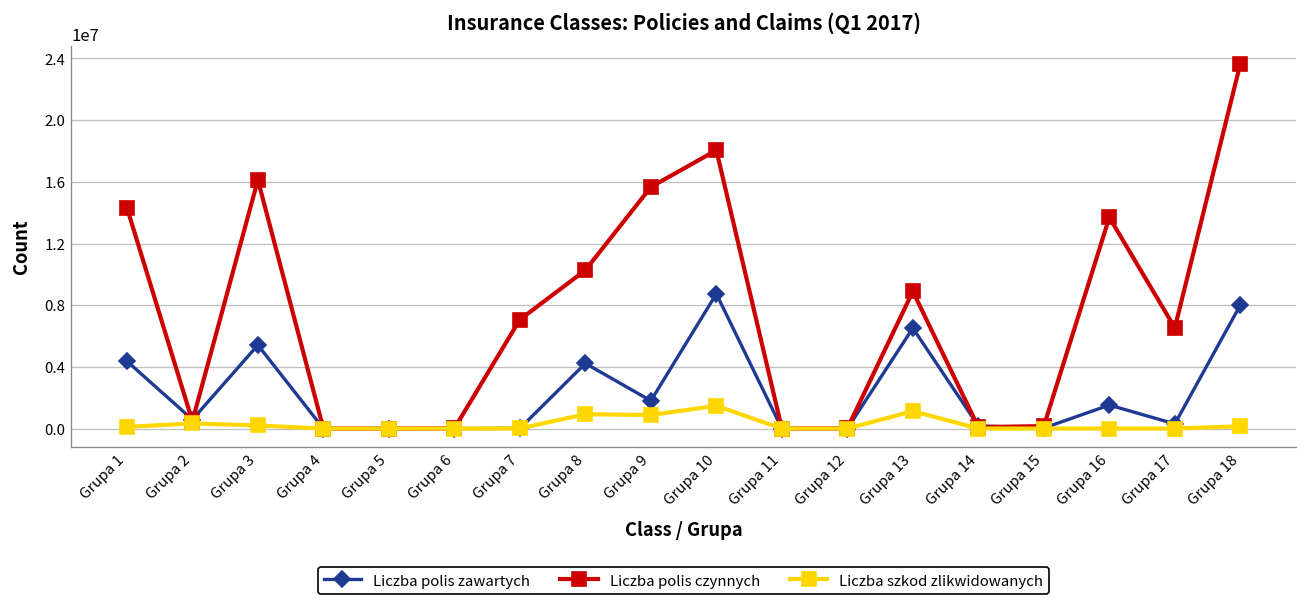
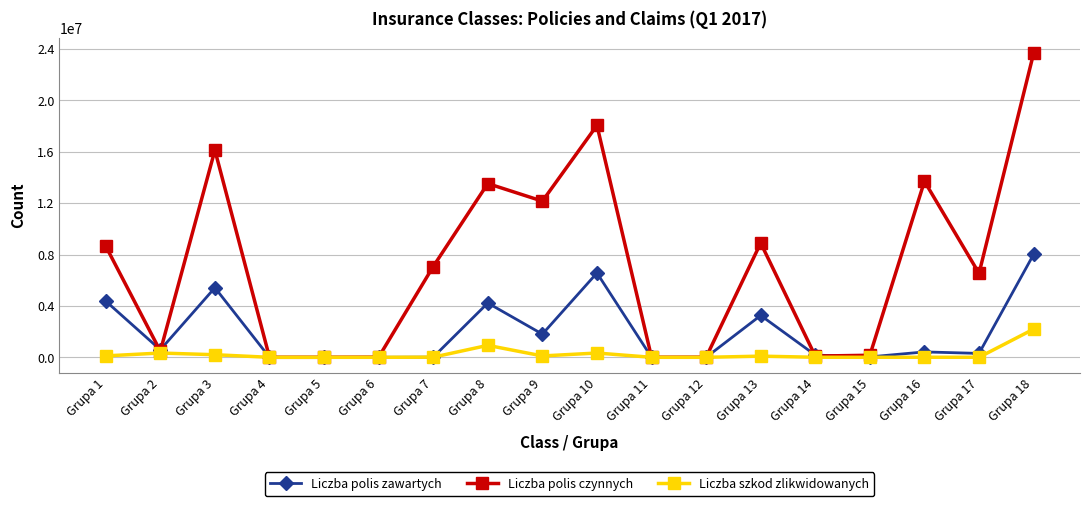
  {
    "Liczba polis zawartych": {
      "Grupa 1": 4400000,
      "Grupa 3": 5400000,
      "Grupa 8": 4200000,
      "Grupa 9": 1800000,
-     "Grupa 10": 8700000,
-     "Grupa 13": 6500000,
-     "Grupa 16": 1500000,
+     "Grupa 10": 6600000,
+     "Grupa 13": 3300000,
+     "Grupa 16": 400000,
      "Grupa 17": 300000,
      "Grupa 18": 8000000
    },
    "Liczba polis czynnych": {
-     "Grupa 1": 14300000,
+     "Grupa 1": 8700000,
      "Grupa 3": 16100000,
      "Grupa 7": 7100000,
-     "Grupa 8": 10300000,
-     "Grupa 9": 15700000,
+     "Grupa 8": 13500000,
+     "Grupa 9": 12200000,
      "Grupa 10": 18000000,
      "Grupa 13": 8900000,
      "Grupa 16": 13700000,
      "Grupa 17": 6500000,
      "Grupa 18": 23700000
    },
    "Liczba szkod zlikwidowanych": {
      "Grupa 1": 100000,
      "Grupa 3": 200000,
      "Grupa 8": 900000,
-     "Grupa 9": 900000,
-     "Grupa 10": 1500000,
-     "Grupa 13": 1100000,
+     "Grupa 9": 100000,
+     "Grupa 10": 300000,
+     "Grupa 13": 100000,
      "Grupa 16": 0,
      "Grupa 17": 0,
-     "Grupa 18": 100000
+     "Grupa 18": 2200000
    }
  }
